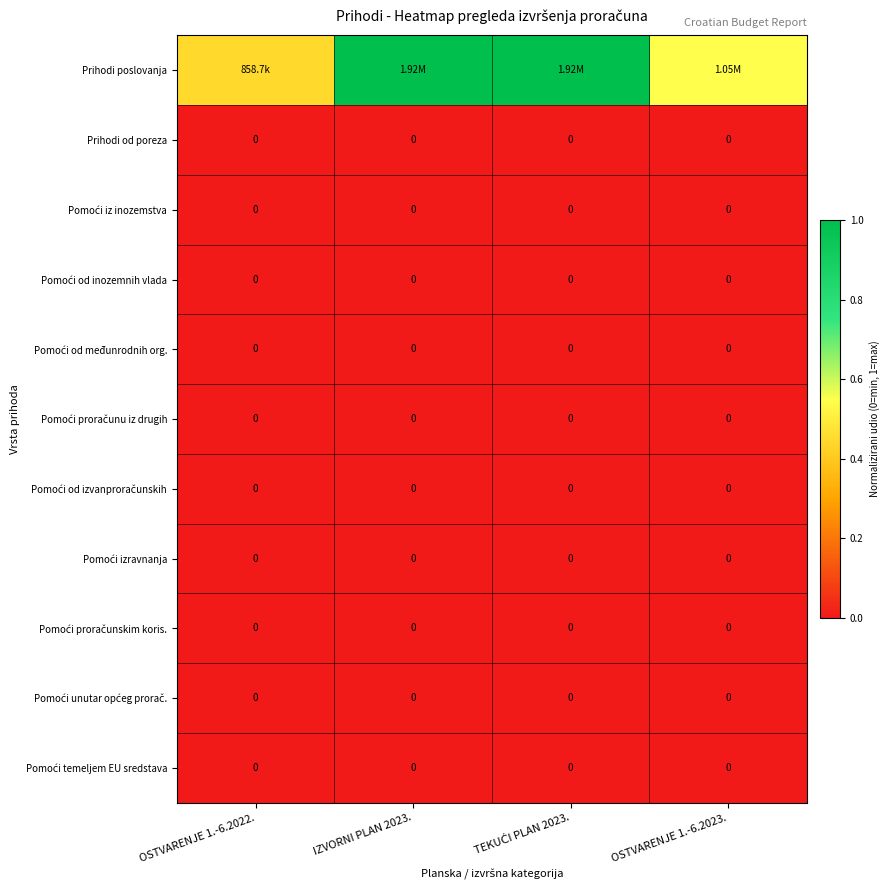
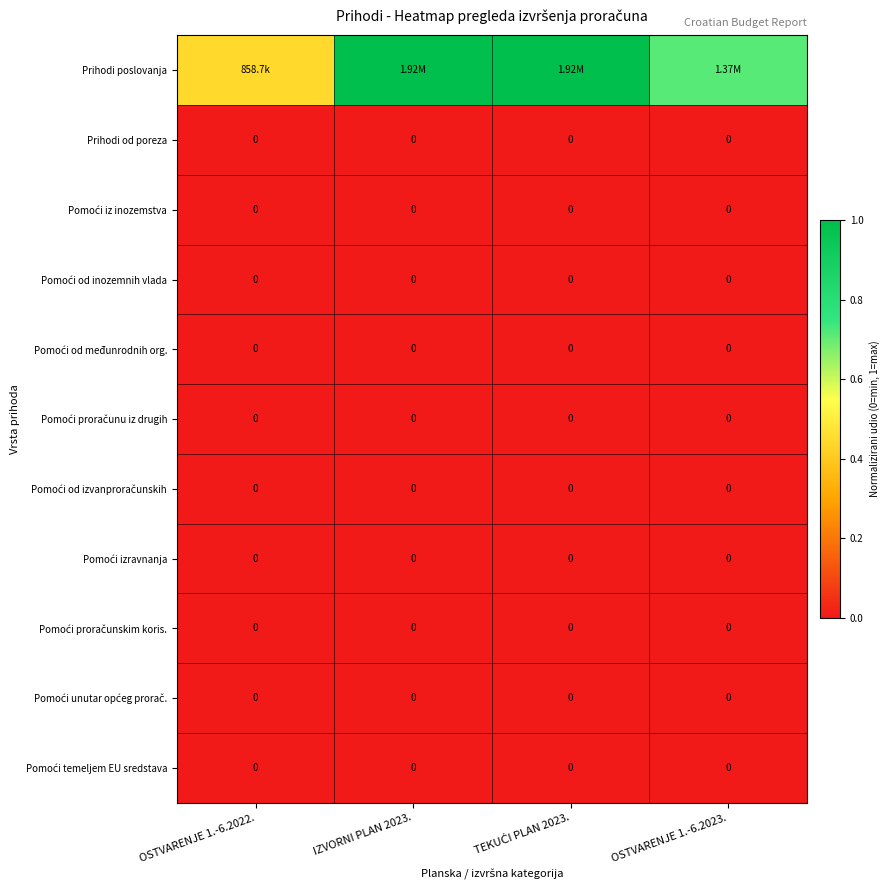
  {
    "Prihodi poslovanja": {
      "OSTVARENJE 1.-6.2022.": "858.7k",
      "IZVORNI PLAN 2023.": "1.92M",
      "TEKUĆI PLAN 2023.": "1.92M",
-     "OSTVARENJE 1.-6.2023.": "1.05M"
+     "OSTVARENJE 1.-6.2023.": "1.37M"
    },
    "Prihodi od poreza": {
      "OSTVARENJE 1.-6.2022.": "0",
      "IZVORNI PLAN 2023.": "0",
      "TEKUĆI PLAN 2023.": "0",
      "OSTVARENJE 1.-6.2023.": "0"
    },
    "Pomoći iz inozemstva": {
      "OSTVARENJE 1.-6.2022.": "0",
      "IZVORNI PLAN 2023.": "0",
      "TEKUĆI PLAN 2023.": "0",
      "OSTVARENJE 1.-6.2023.": "0"
    },
    "Pomoći od inozemnih vlada": {
      "OSTVARENJE 1.-6.2022.": "0",
      "IZVORNI PLAN 2023.": "0",
      "TEKUĆI PLAN 2023.": "0",
      "OSTVARENJE 1.-6.2023.": "0"
    },
    "Pomoći od međunrodnih org.": {
      "OSTVARENJE 1.-6.2022.": "0",
      "IZVORNI PLAN 2023.": "0",
      "TEKUĆI PLAN 2023.": "0",
      "OSTVARENJE 1.-6.2023.": "0"
    },
    "Pomoći proračunu iz drugih": {
      "OSTVARENJE 1.-6.2022.": "0",
      "IZVORNI PLAN 2023.": "0",
      "TEKUĆI PLAN 2023.": "0",
      "OSTVARENJE 1.-6.2023.": "0"
    },
    "Pomoći od izvanproračunskih": {
      "OSTVARENJE 1.-6.2022.": "0",
      "IZVORNI PLAN 2023.": "0",
      "TEKUĆI PLAN 2023.": "0",
      "OSTVARENJE 1.-6.2023.": "0"
    },
    "Pomoći izravnanja": {
      "OSTVARENJE 1.-6.2022.": "0",
      "IZVORNI PLAN 2023.": "0",
      "TEKUĆI PLAN 2023.": "0",
      "OSTVARENJE 1.-6.2023.": "0"
    },
    "Pomoći proračunskim koris.": {
      "OSTVARENJE 1.-6.2022.": "0",
      "IZVORNI PLAN 2023.": "0",
      "TEKUĆI PLAN 2023.": "0",
      "OSTVARENJE 1.-6.2023.": "0"
    },
    "Pomoći unutar općeg prorač.": {
      "OSTVARENJE 1.-6.2022.": "0",
      "IZVORNI PLAN 2023.": "0",
      "TEKUĆI PLAN 2023.": "0",
      "OSTVARENJE 1.-6.2023.": "0"
    },
    "Pomoći temeljem EU sredstava": {
      "OSTVARENJE 1.-6.2022.": "0",
      "IZVORNI PLAN 2023.": "0",
      "TEKUĆI PLAN 2023.": "0",
      "OSTVARENJE 1.-6.2023.": "0"
    }
  }
